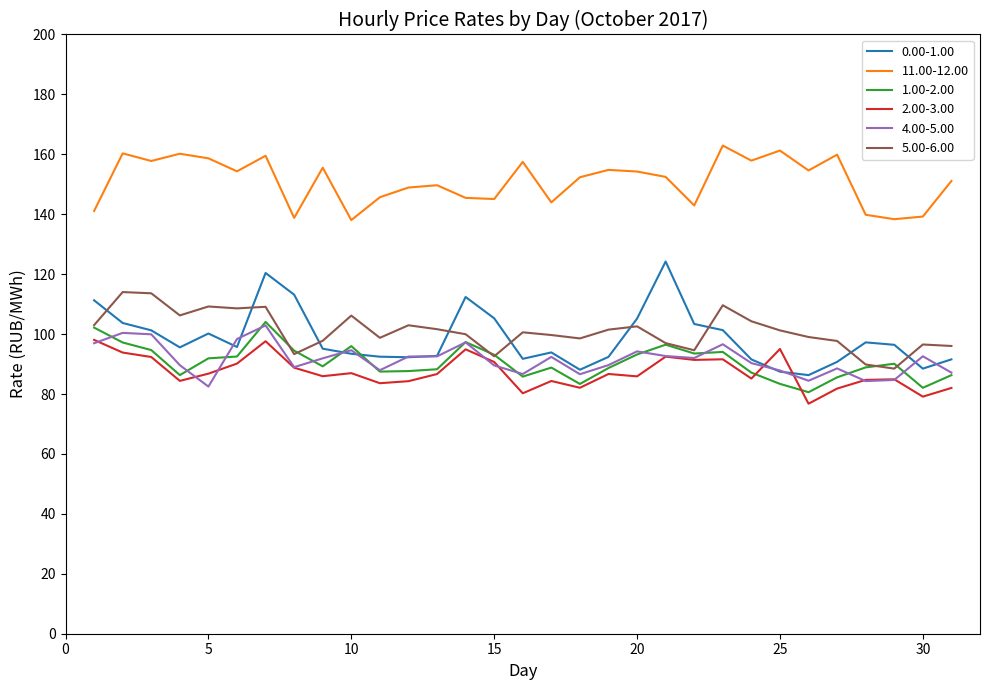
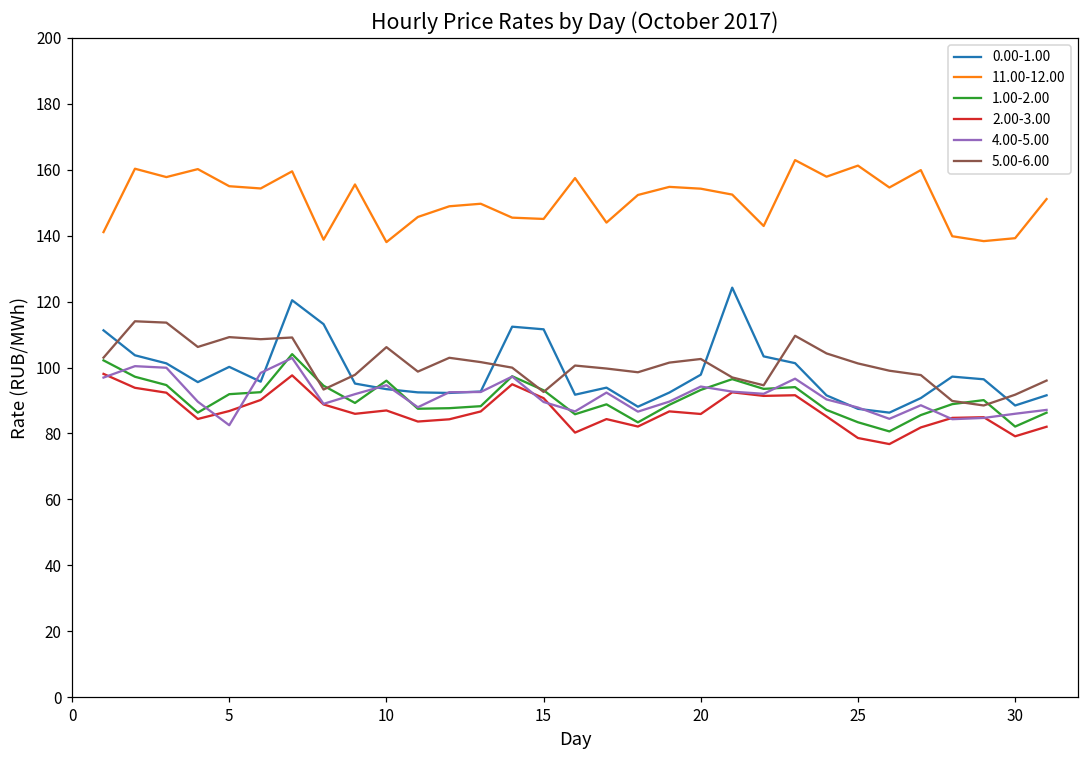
  {
    "0.00-1.00": {
      "5": 100,
      "10": 93,
-     "15": 105,
-     "20": 105,
+     "15": 112,
+     "20": 98,
      "30": 88
    },
    "11.00-12.00": {
-     "5": 159,
+     "5": 155,
      "10": 138,
      "15": 145,
      "20": 154,
      "25": 161,
      "30": 139
    },
    "1.00-2.00": {
      "5": 92,
      "10": 96,
      "20": 93,
      "25": 83,
      "30": 82
    },
    "2.00-3.00": {
      "5": 87,
      "10": 87,
      "15": 91,
      "20": 86,
-     "25": 95,
+     "25": 79,
      "30": 79
    },
    "4.00-5.00": {
      "5": 82,
      "10": 95,
      "15": 90,
      "20": 94,
-     "30": 93
+     "30": 86
    },
    "5.00-6.00": {
      "5": 109,
      "10": 106,
      "20": 103,
      "25": 101,
-     "30": 97
+     "30": 92
    }
  }
